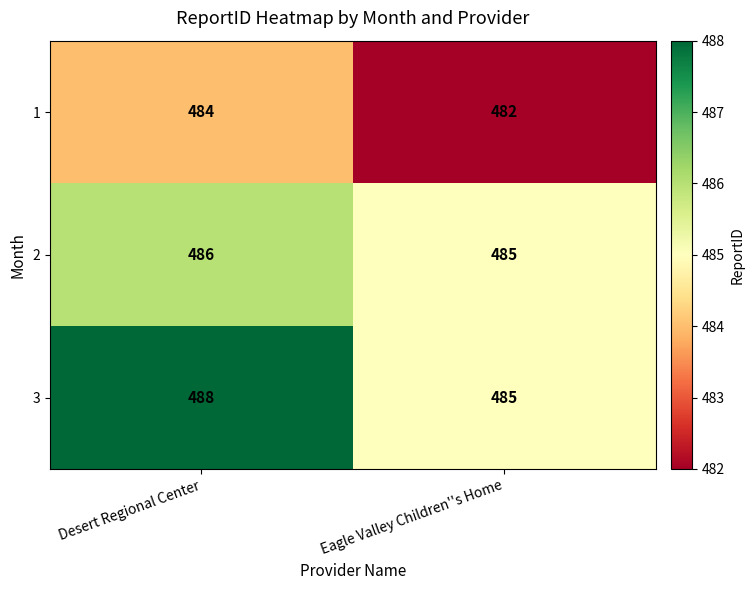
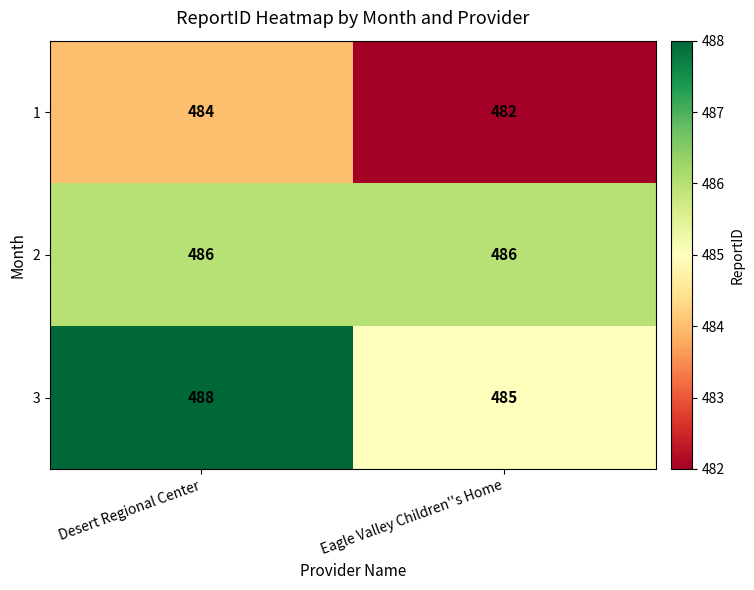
  {
    "1": {
      "Desert Regional Center": 484,
      "Eagle Valley Children''s Home": 482
    },
    "2": {
      "Desert Regional Center": 486,
-     "Eagle Valley Children''s Home": 485
+     "Eagle Valley Children''s Home": 486
    },
    "3": {
      "Desert Regional Center": 488,
      "Eagle Valley Children''s Home": 485
    }
  }
